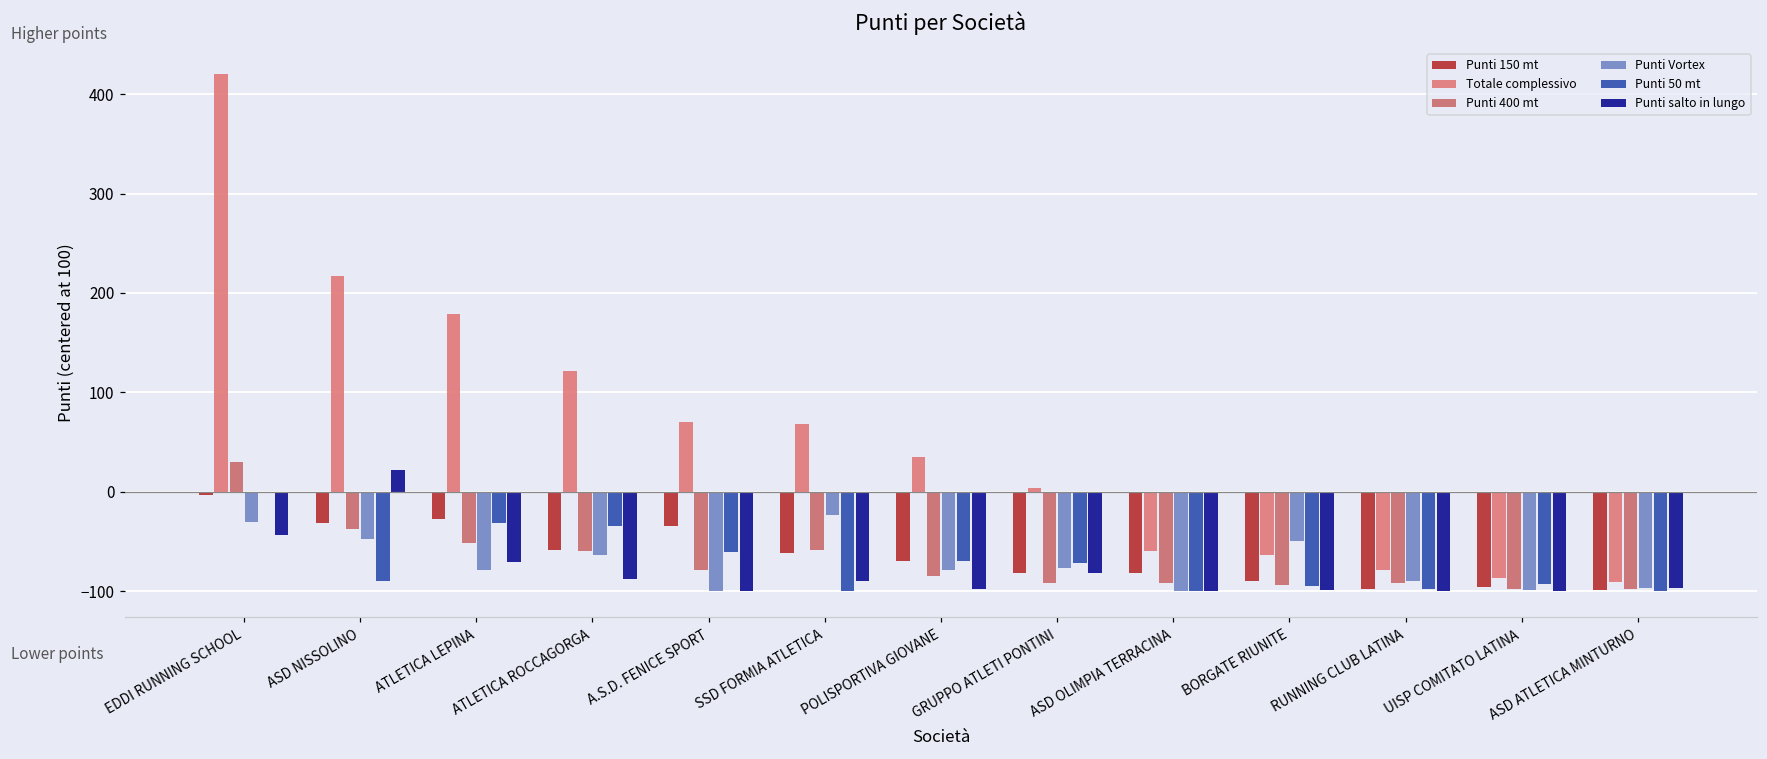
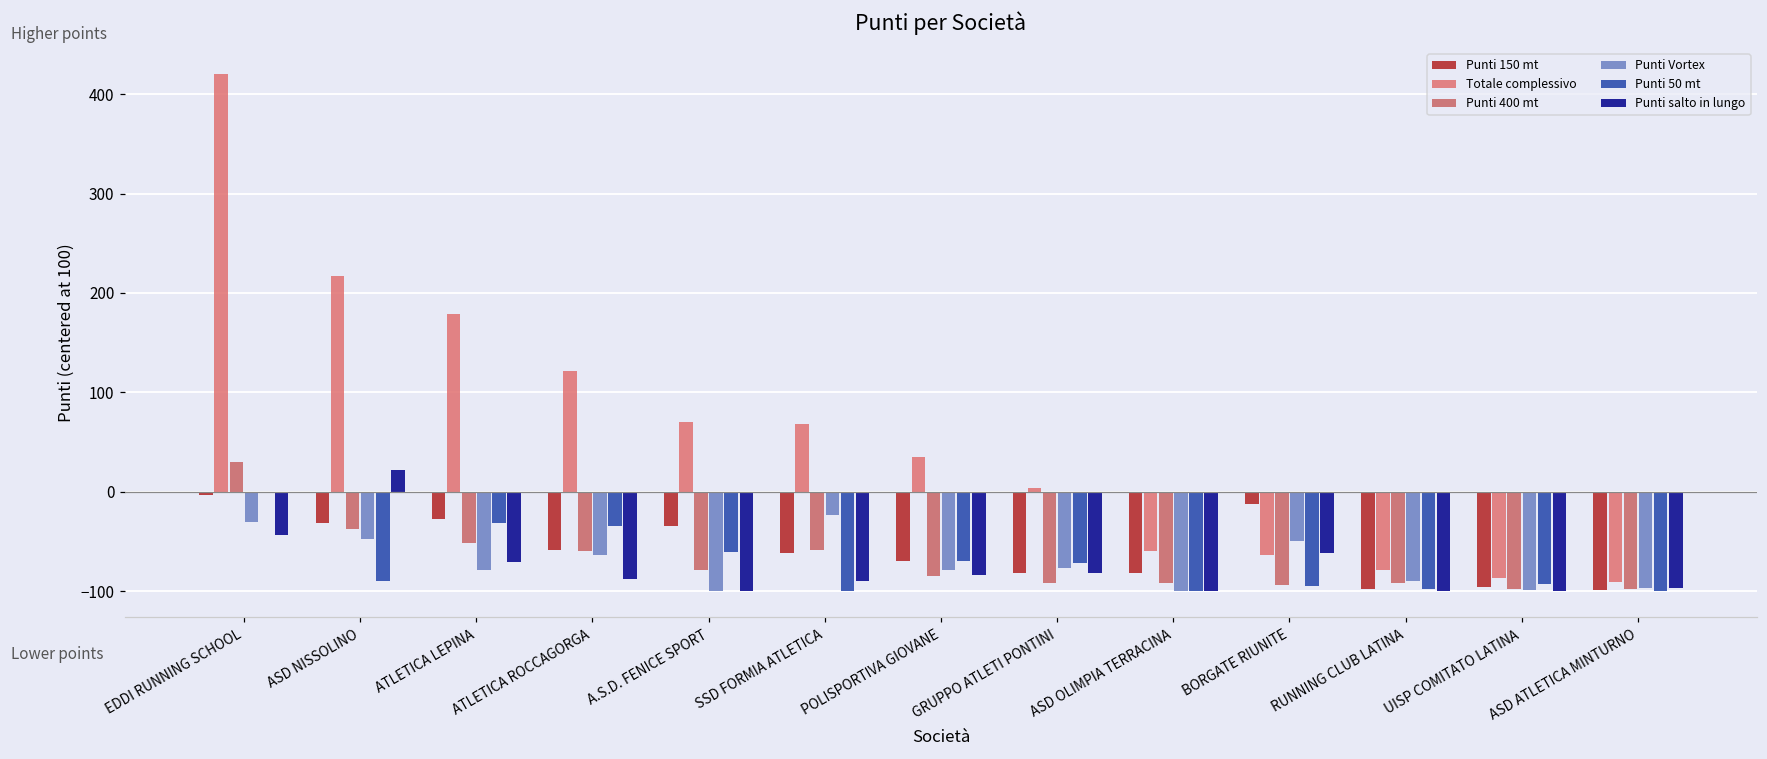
  {
    "Punti 150 mt": {
      "EDDI RUNNING SCHOOL": 0,
      "ASD NISSOLINO": -30,
      "ATLETICA LEPINA": -30,
      "ATLETICA ROCCAGORGA": -60,
      "A.S.D. FENICE SPORT": -30,
      "SSD FORMIA ATLETICA": -60,
      "POLISPORTIVA GIOVANE": -70,
      "GRUPPO ATLETI PONTINI": -80,
      "ASD OLIMPIA TERRACINA": -80,
-     "BORGATE RIUNITE": -90,
+     "BORGATE RIUNITE": -10,
      "RUNNING CLUB LATINA": -100,
      "UISP COMITATO LATINA": -100,
      "ASD ATLETICA MINTURNO": -100
    },
    "Punti Vortex": {
      "EDDI RUNNING SCHOOL": -30,
      "ASD NISSOLINO": -50,
      "ATLETICA LEPINA": -80,
      "ATLETICA ROCCAGORGA": -60,
      "A.S.D. FENICE SPORT": -100,
      "SSD FORMIA ATLETICA": -20,
      "POLISPORTIVA GIOVANE": -80,
      "GRUPPO ATLETI PONTINI": -80,
      "ASD OLIMPIA TERRACINA": -100,
      "BORGATE RIUNITE": -50,
      "RUNNING CLUB LATINA": -90,
      "UISP COMITATO LATINA": -100,
      "ASD ATLETICA MINTURNO": -100
    },
    "Punti 50 mt": {
      "ASD NISSOLINO": -90,
      "ATLETICA LEPINA": -30,
      "ATLETICA ROCCAGORGA": -30,
      "A.S.D. FENICE SPORT": -60,
      "SSD FORMIA ATLETICA": -100,
      "POLISPORTIVA GIOVANE": -70,
      "GRUPPO ATLETI PONTINI": -70,
      "ASD OLIMPIA TERRACINA": -100,
      "BORGATE RIUNITE": -100,
      "RUNNING CLUB LATINA": -100,
      "UISP COMITATO LATINA": -90,
      "ASD ATLETICA MINTURNO": -100
    },
    "Punti salto in lungo": {
      "EDDI RUNNING SCHOOL": -40,
      "ASD NISSOLINO": 20,
      "ATLETICA LEPINA": -70,
      "ATLETICA ROCCAGORGA": -90,
      "A.S.D. FENICE SPORT": -100,
      "SSD FORMIA ATLETICA": -90,
-     "POLISPORTIVA GIOVANE": -100,
+     "POLISPORTIVA GIOVANE": -80,
      "GRUPPO ATLETI PONTINI": -80,
      "ASD OLIMPIA TERRACINA": -100,
-     "BORGATE RIUNITE": -100,
+     "BORGATE RIUNITE": -60,
      "RUNNING CLUB LATINA": -100,
      "UISP COMITATO LATINA": -100,
      "ASD ATLETICA MINTURNO": -100
    }
  }
